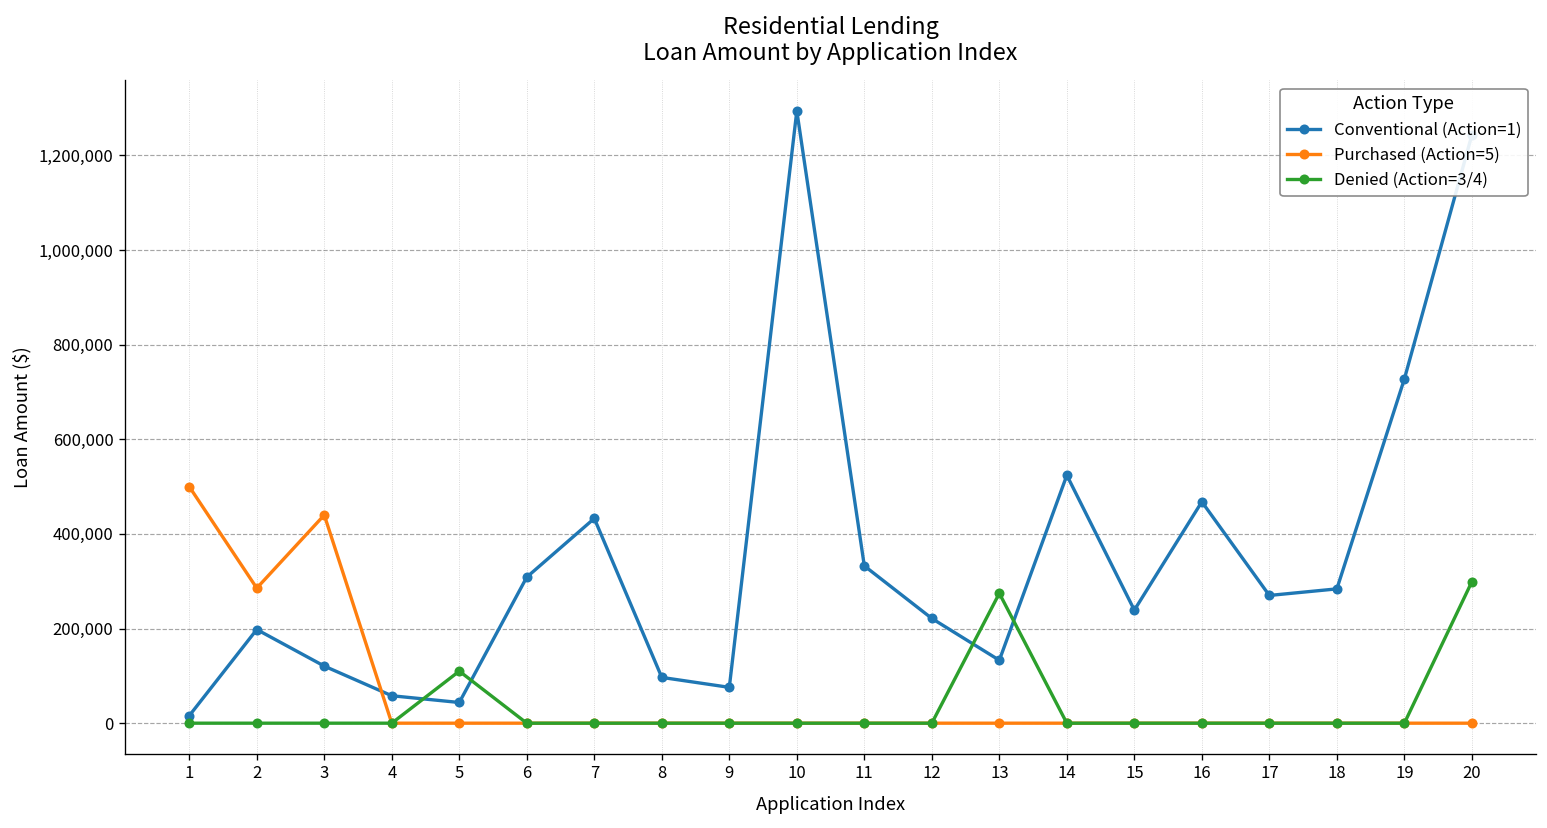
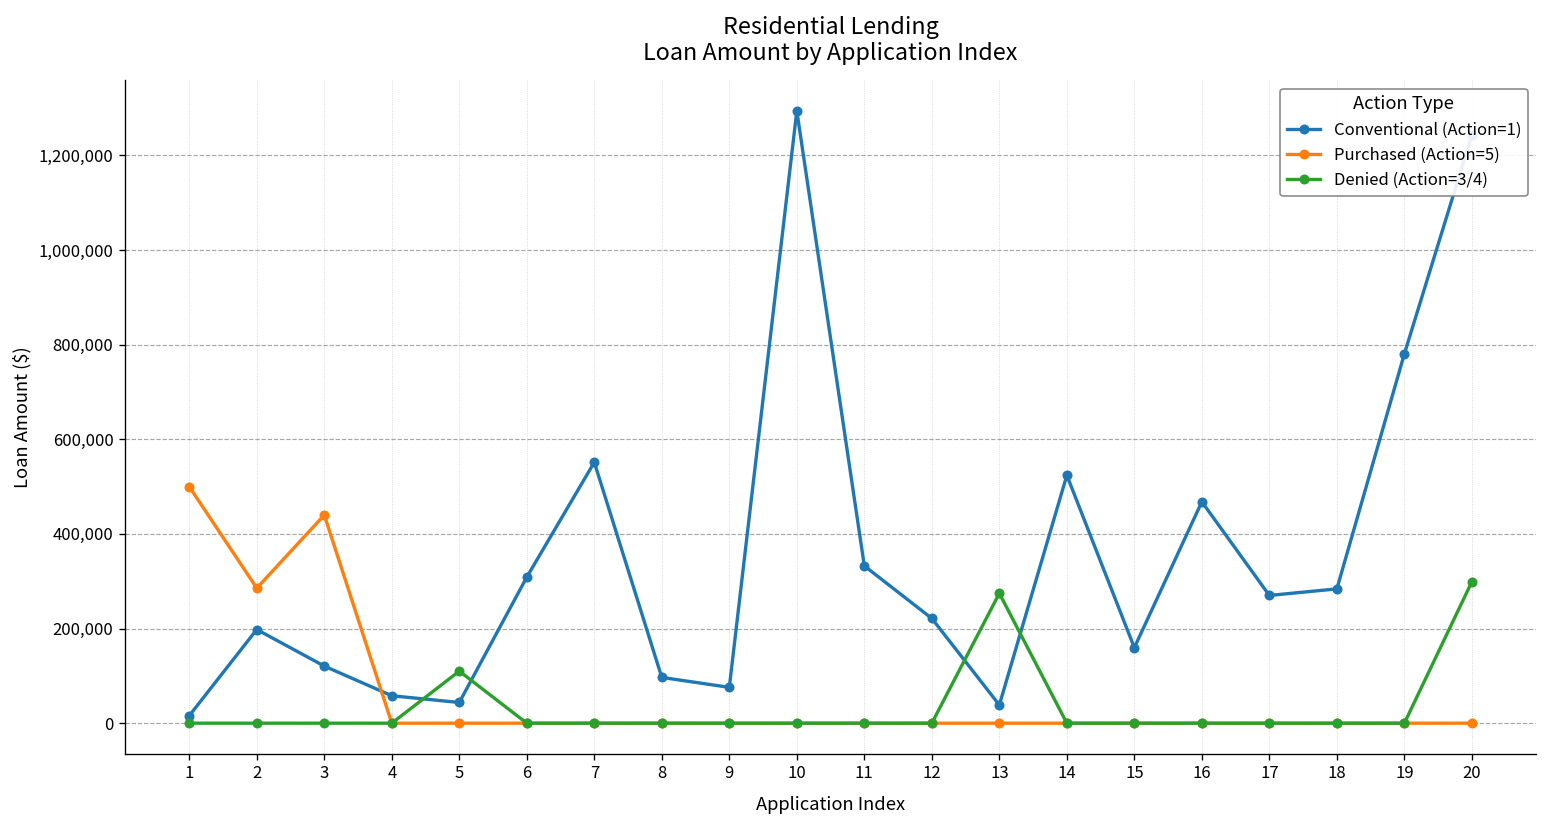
  {
    "Conventional (Action=1)": {
      "1": "20,000",
      "2": "200,000",
      "3": "120,000",
      "4": "60,000",
      "5": "40,000",
      "6": "310,000",
-     "7": "430,000",
+     "7": "550,000",
      "8": "100,000",
      "9": "80,000",
      "10": "1,290,000",
      "11": "330,000",
      "12": "220,000",
-     "13": "130,000",
+     "13": "40,000",
      "14": "520,000",
-     "15": "240,000",
+     "15": "160,000",
      "16": "470,000",
      "17": "270,000",
      "18": "280,000",
-     "19": "730,000"
+     "19": "780,000"
    },
    "Purchased (Action=5)": {
      "1": "500,000",
      "2": "290,000",
      "3": "440,000",
      "5": "0",
      "13": "0",
      "20": "0"
    },
    "Denied (Action=3/4)": {
      "1": "0",
      "2": "0",
      "3": "0",
      "5": "110,000",
      "13": "270,000",
      "20": "300,000"
    }
  }
